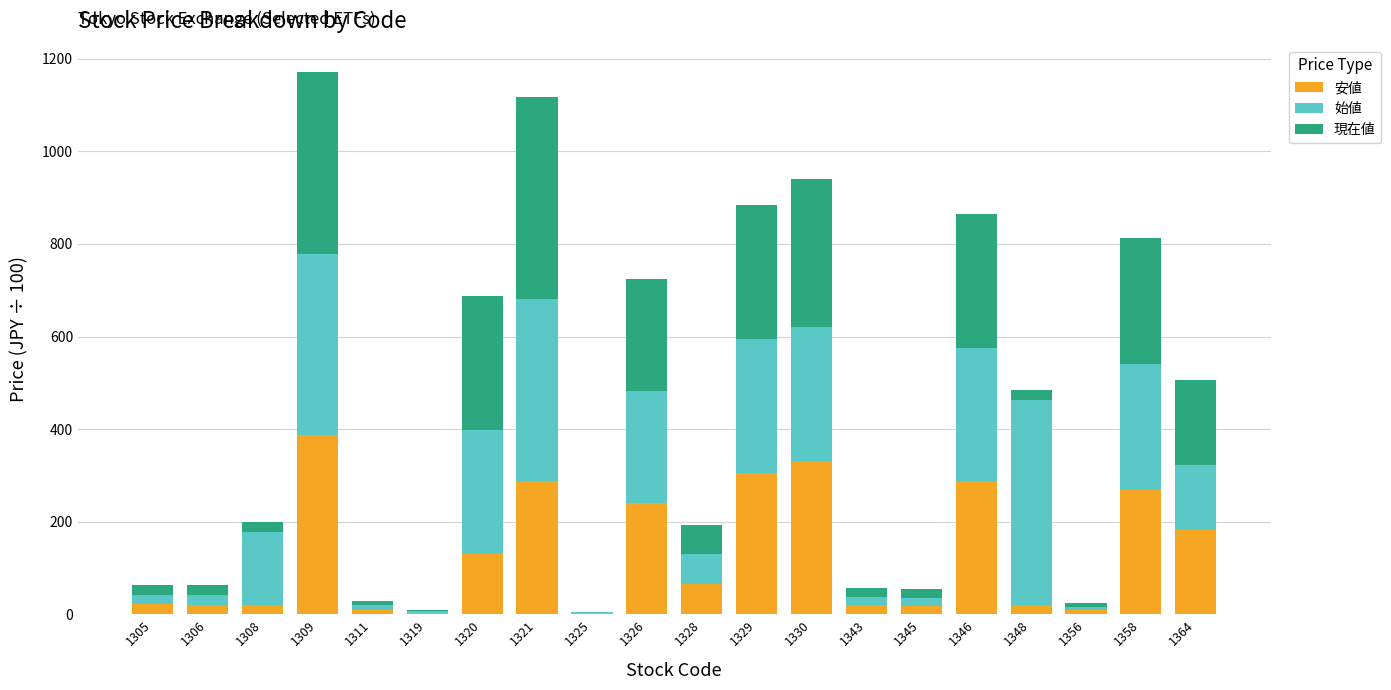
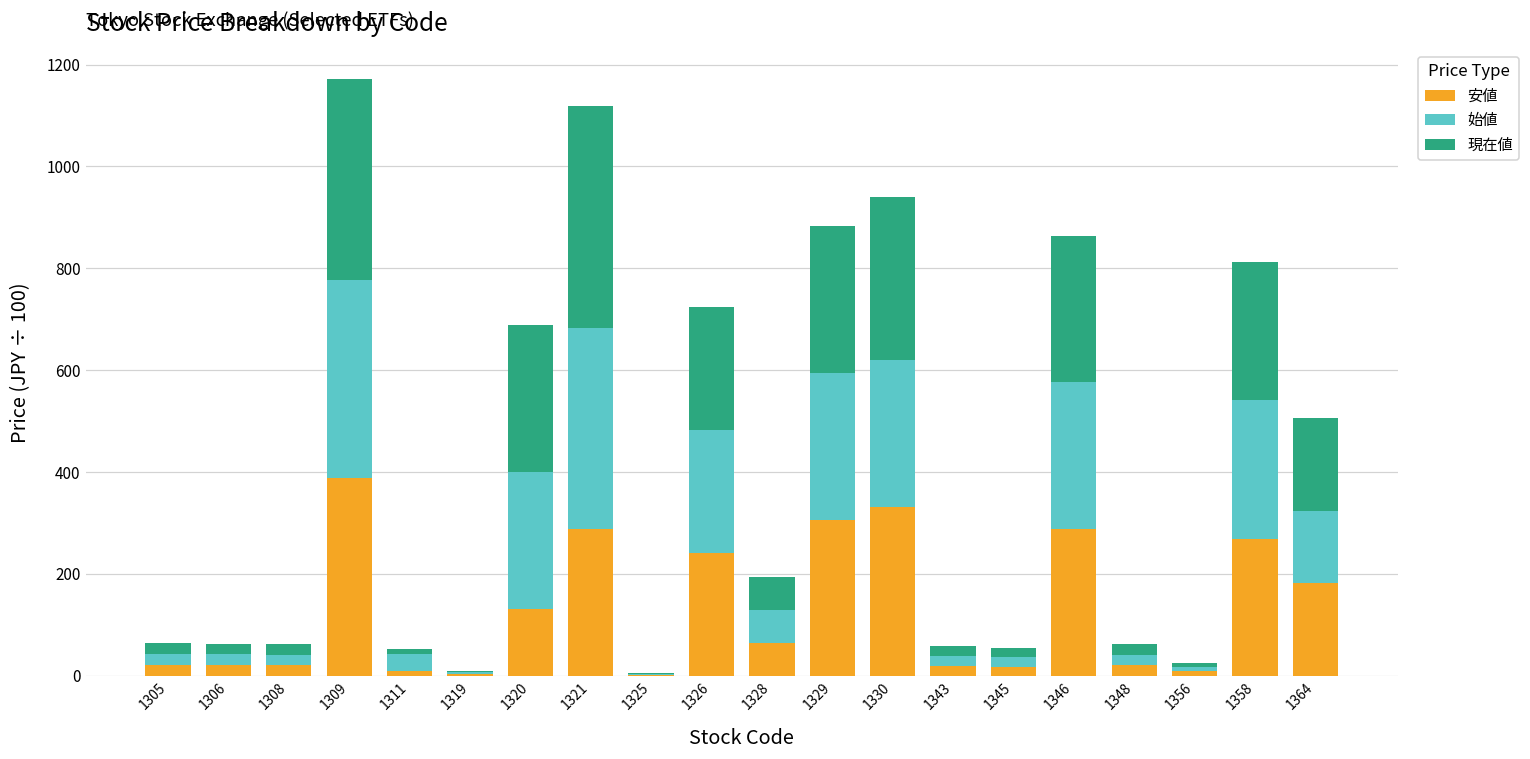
  {
    "安値": {
      "1305": 20,
      "1306": 20,
      "1308": 20,
      "1309": 390,
      "1311": 10,
      "1320": 130,
      "1321": 290,
      "1326": 240,
      "1328": 60,
      "1329": 310,
      "1330": 330,
      "1343": 20,
      "1345": 20,
      "1346": 290,
      "1348": 20,
      "1356": 10,
      "1358": 270,
      "1364": 180
    },
    "始値": {
      "1305": 20,
      "1306": 20,
-     "1308": 160,
+     "1308": 20,
      "1309": 390,
-     "1311": 10,
+     "1311": 30,
      "1320": 270,
      "1321": 390,
      "1326": 240,
      "1328": 60,
      "1329": 290,
      "1330": 290,
      "1343": 20,
      "1345": 20,
      "1346": 290,
-     "1348": 440,
+     "1348": 20,
      "1356": 10,
      "1358": 270,
      "1364": 140
    },
    "現在値": {
      "1305": 20,
      "1306": 20,
      "1308": 20,
      "1309": 390,
      "1311": 10,
      "1320": 290,
      "1321": 440,
      "1326": 240,
      "1328": 60,
      "1329": 290,
      "1330": 320,
      "1343": 20,
      "1345": 20,
      "1346": 290,
      "1348": 20,
      "1356": 10,
      "1358": 270,
      "1364": 180
    }
  }
